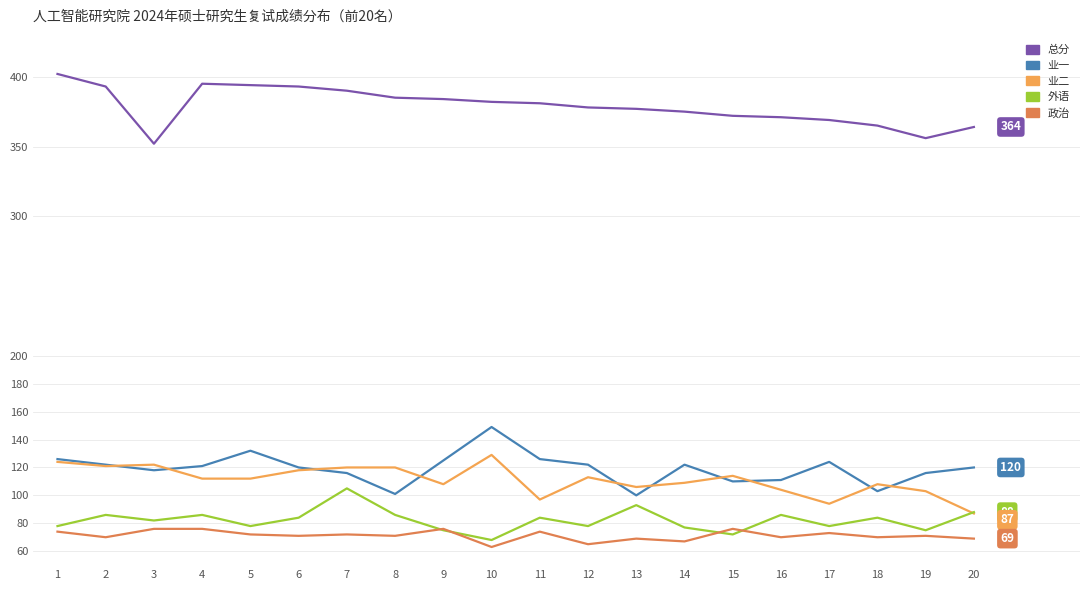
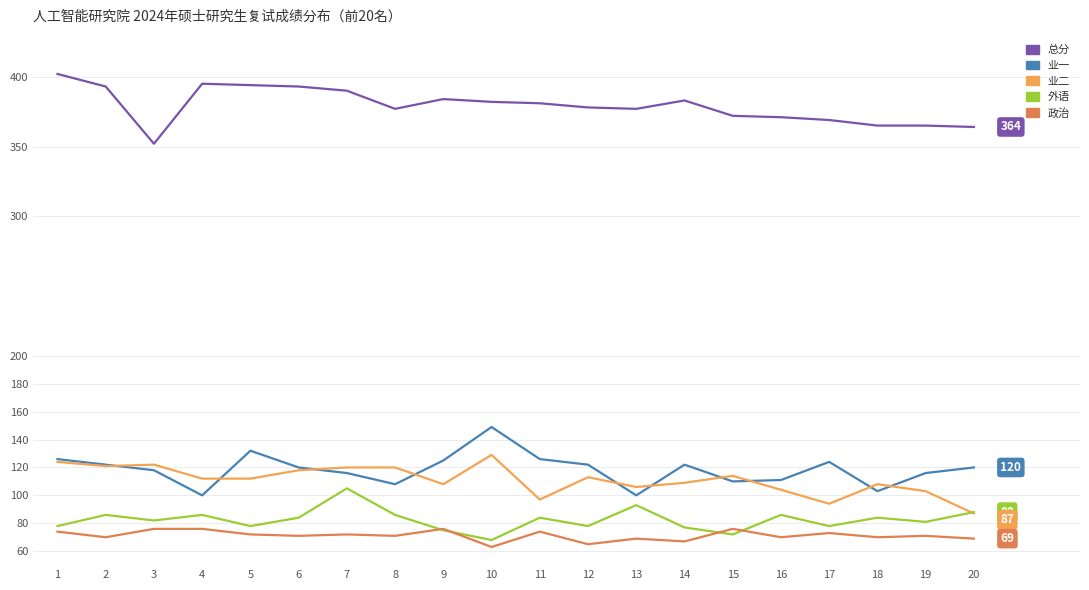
  {
    "总分": {
      "1": 402,
      "2": 393,
      "3": 352,
      "4": 395,
      "5": 394,
      "6": 393,
      "7": 390,
-     "8": 385,
+     "8": 377,
      "9": 384,
      "10": 382,
      "11": 381,
      "12": 378,
      "13": 377,
-     "14": 375,
+     "14": 383,
      "15": 372,
      "16": 371,
      "17": 369,
      "18": 365,
-     "19": 356
+     "19": 365
    },
    "业一": {
      "1": 126,
      "3": 118,
-     "4": 121,
+     "4": 100,
      "5": 132,
      "6": 120,
      "7": 116,
-     "8": 101,
+     "8": 108,
      "9": 125,
      "10": 149,
      "11": 126,
      "12": 122,
      "13": 100,
      "14": 122,
      "15": 110,
      "16": 111,
      "17": 124,
      "18": 103,
      "19": 116
    },
    "外语": {
      "1": 78,
      "2": 86,
      "3": 82,
      "4": 86,
      "5": 78,
      "6": 84,
      "7": 105,
      "8": 86,
      "10": 68,
      "11": 84,
      "12": 78,
      "13": 93,
      "14": 77,
      "15": 72,
      "16": 86,
      "17": 78,
      "18": 84,
-     "19": 75
+     "19": 81
    }
  }
